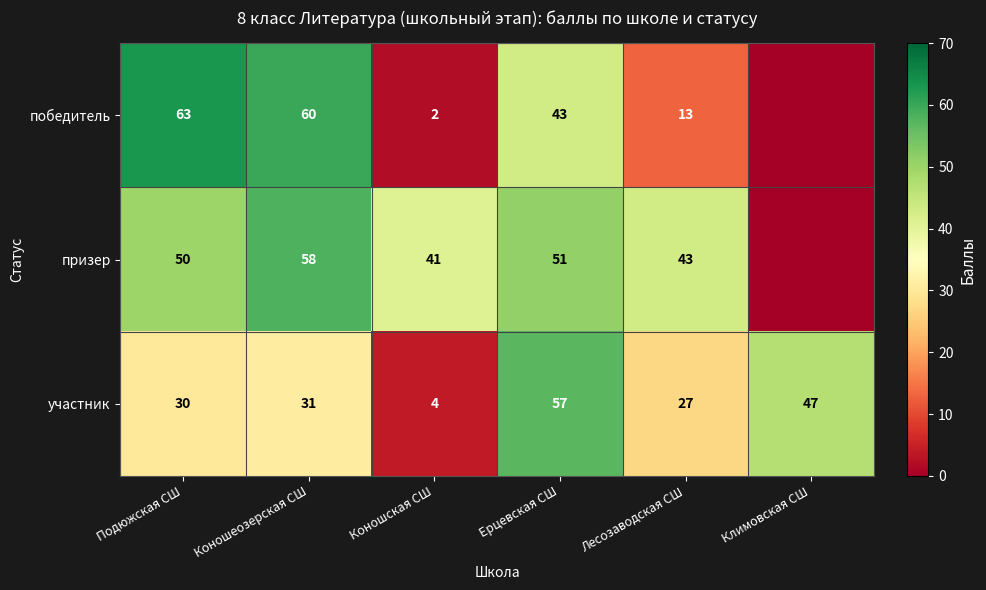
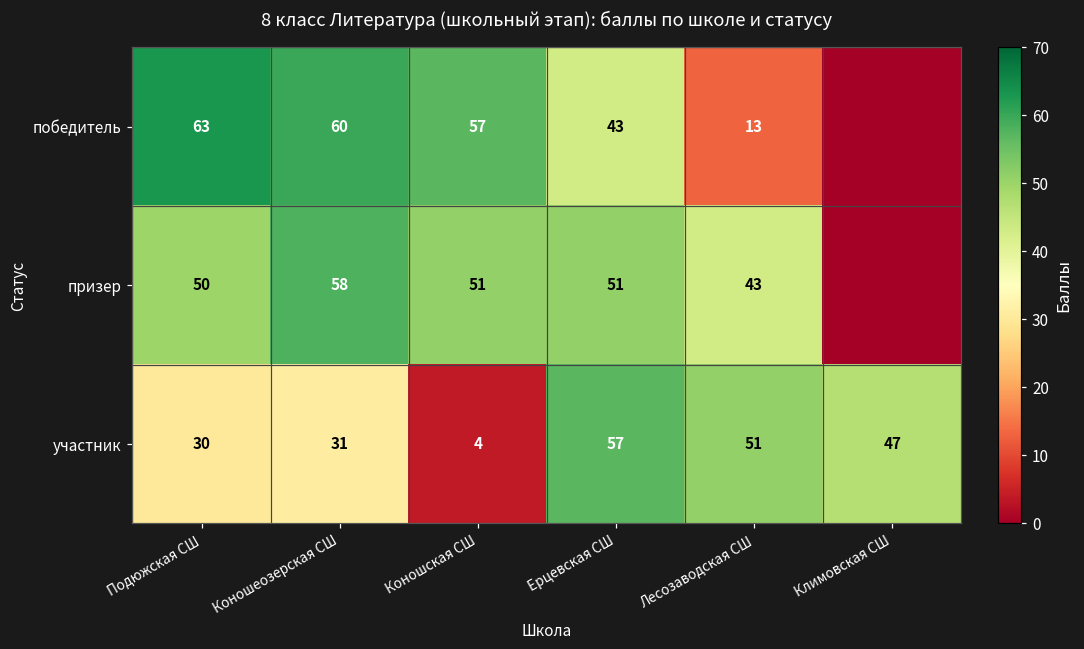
  {
    "победитель": {
      "Подюжская СШ": 63,
      "Коношеозерская СШ": 60,
-     "Коношская СШ": 2,
+     "Коношская СШ": 57,
      "Ерцевская СШ": 43,
      "Лесозаводская СШ": 13
    },
    "призер": {
      "Подюжская СШ": 50,
      "Коношеозерская СШ": 58,
-     "Коношская СШ": 41,
+     "Коношская СШ": 51,
      "Ерцевская СШ": 51,
      "Лесозаводская СШ": 43
    },
    "участник": {
      "Подюжская СШ": 30,
      "Коношеозерская СШ": 31,
      "Коношская СШ": 4,
      "Ерцевская СШ": 57,
-     "Лесозаводская СШ": 27,
+     "Лесозаводская СШ": 51,
      "Климовская СШ": 47
    }
  }
